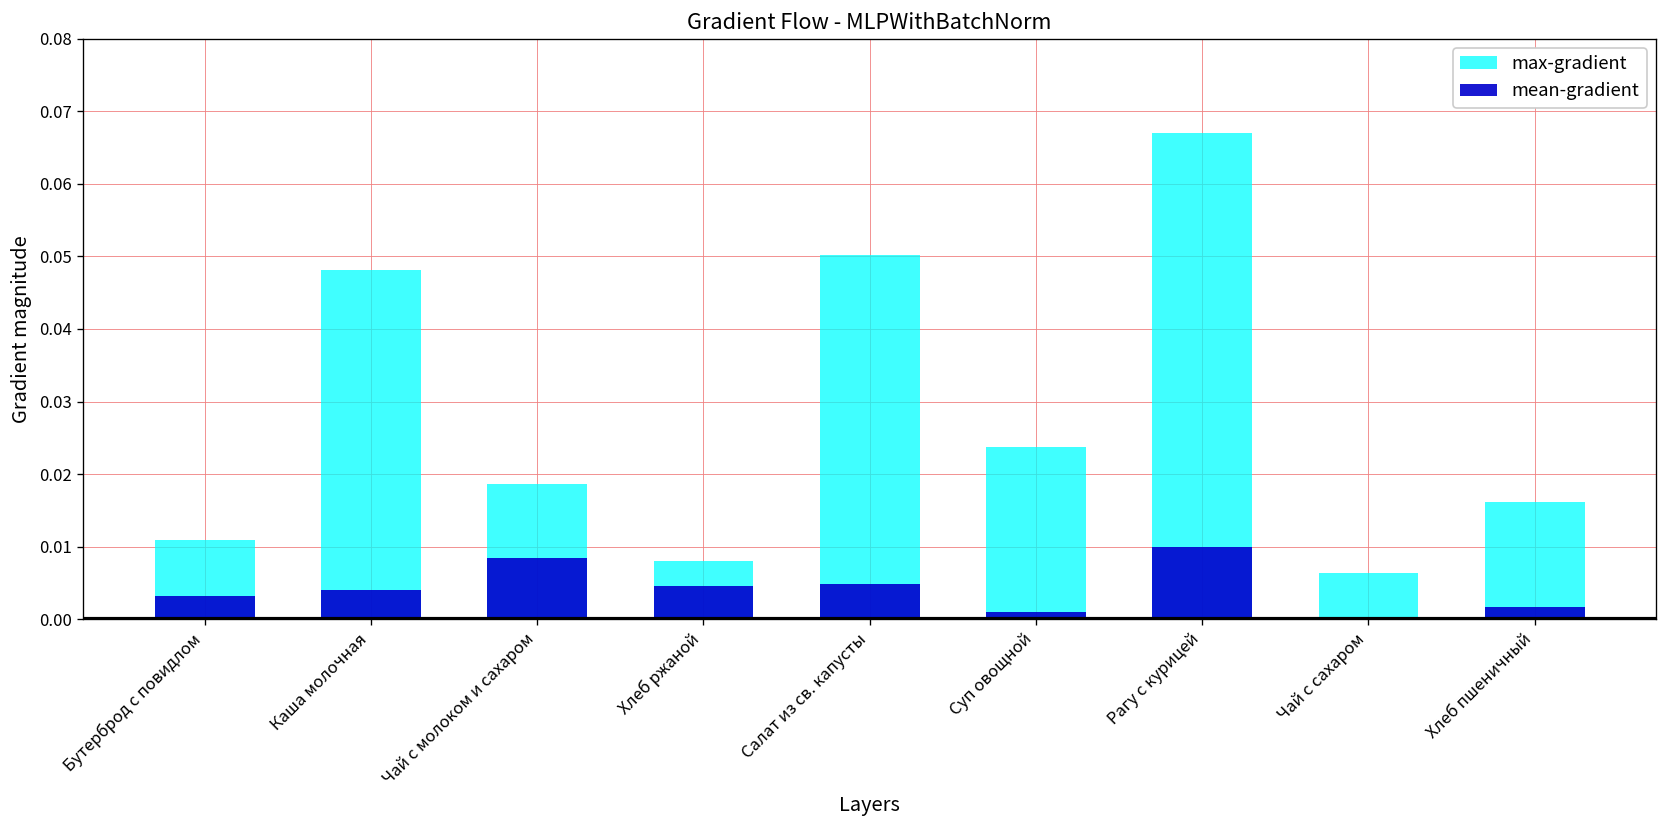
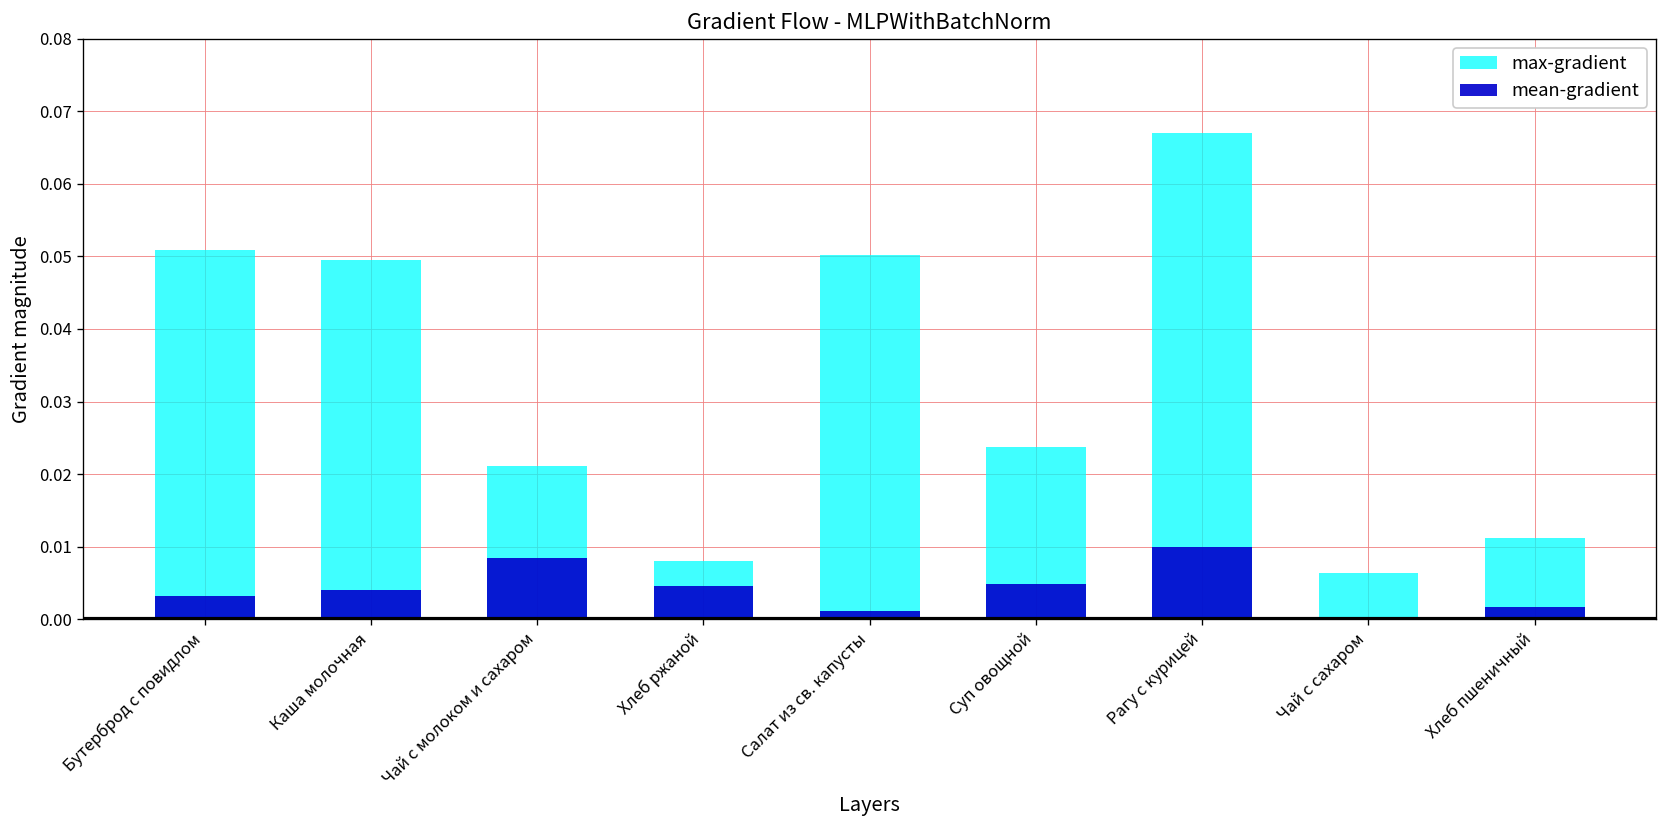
  {
    "max-gradient": {
-     "Бутерброд с повидлом": 0.011,
-     "Каша молочная": 0.048,
-     "Чай с молоком и сахаром": 0.019,
+     "Бутерброд с повидлом": 0.051,
+     "Каша молочная": 0.050,
+     "Чай с молоком и сахаром": 0.021,
      "Хлеб ржаной": 0.008,
      "Салат из св. капусты": 0.050,
      "Суп овощной": 0.024,
      "Рагу с курицей": 0.067,
      "Чай с сахаром": 0.006,
-     "Хлеб пшеничный": 0.016
+     "Хлеб пшеничный": 0.011
    },
    "mean-gradient": {
-     "Салат из св. капусты": 0.005,
-     "Суп овощной": 0.001,
+     "Салат из св. капусты": 0.001,
+     "Суп овощной": 0.005,
      "Чай с сахаром": 0.000
    }
  }
